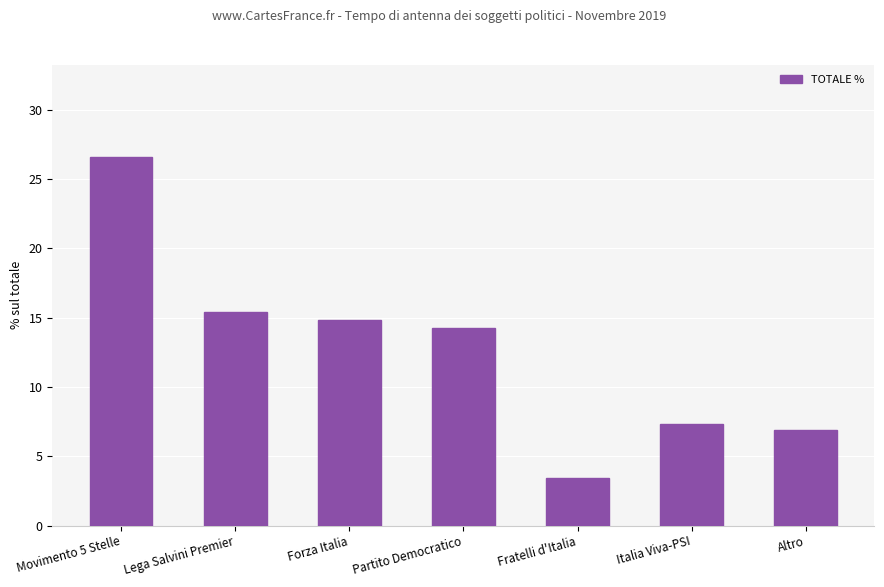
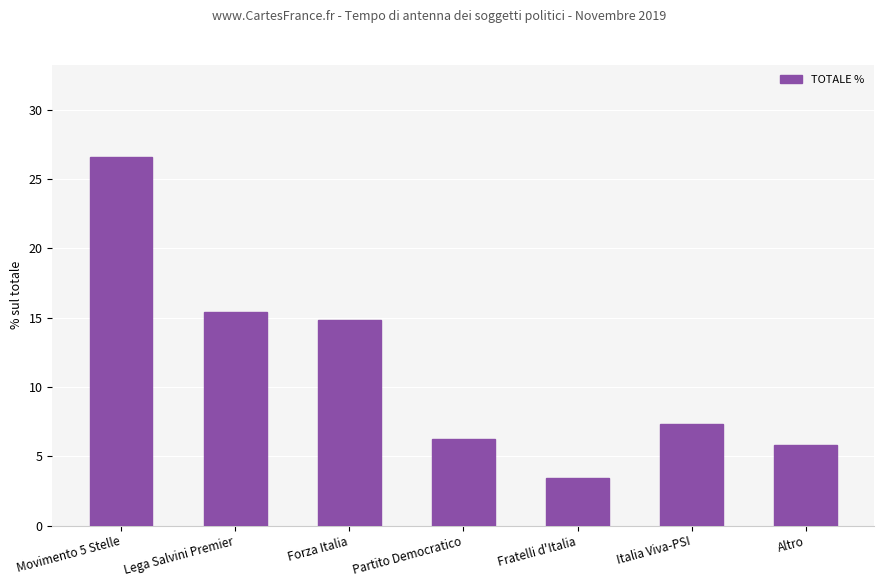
  {
    "Movimento 5 Stelle": 26.6,
    "Lega Salvini Premier": 15.4,
    "Forza Italia": 14.8,
-   "Partito Democratico": 14.3,
+   "Partito Democratico": 6.3,
    "Fratelli d'Italia": 3.4,
    "Italia Viva-PSI": 7.3,
-   "Altro": 6.9
+   "Altro": 5.8
  }
